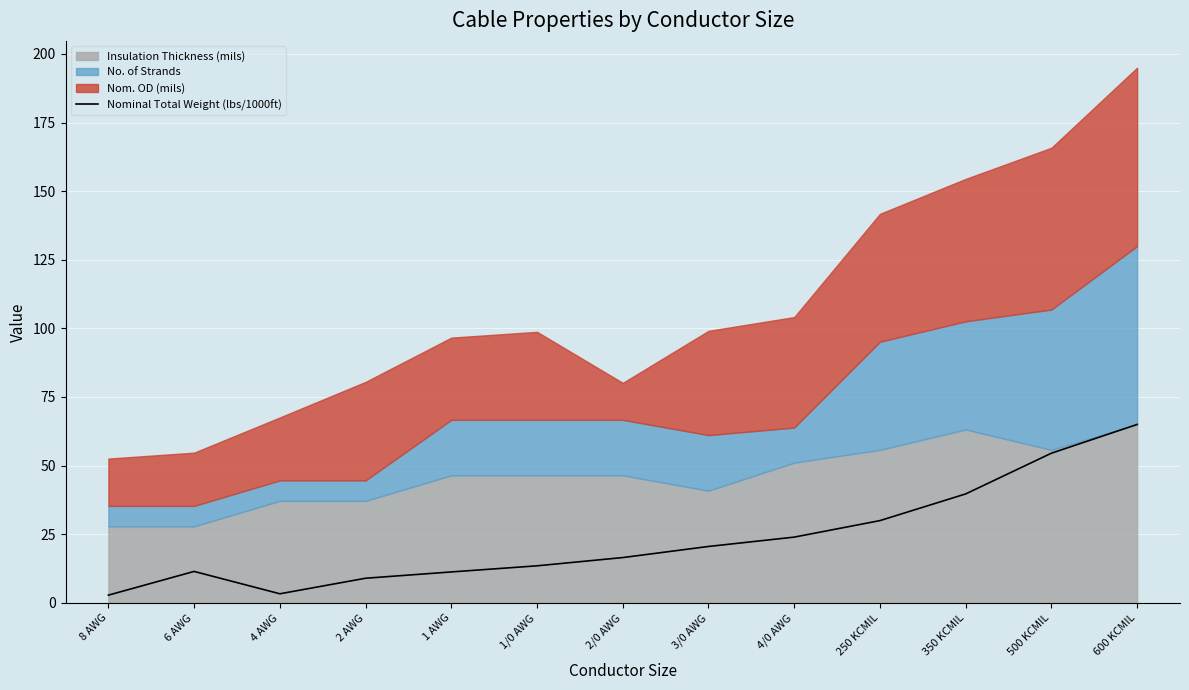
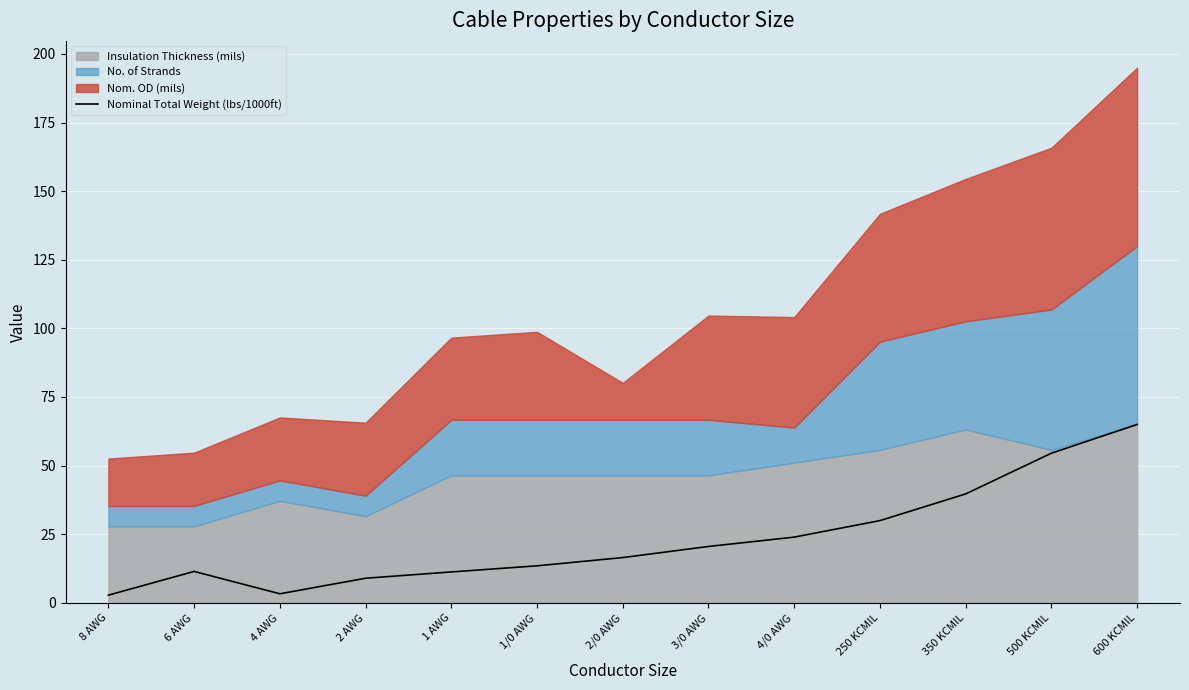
  {
    "Nominal Total Weight (lbs/1000ft)": {
      "8 AWG": 3,
      "6 AWG": 11,
      "4 AWG": 3,
      "2 AWG": 9,
      "1 AWG": 11,
      "1/0 AWG": 13,
      "2/0 AWG": 16,
      "3/0 AWG": 21,
      "4/0 AWG": 24,
      "250 KCMIL": 30,
      "350 KCMIL": 40,
      "500 KCMIL": 55
    },
    "Insulation Thickness (mils)": {
      "8 AWG": 28,
      "6 AWG": 28,
      "4 AWG": 37,
-     "2 AWG": 37,
+     "2 AWG": 32,
      "1 AWG": 46,
      "1/0 AWG": 46,
      "2/0 AWG": 46,
-     "3/0 AWG": 41,
+     "3/0 AWG": 46,
      "4/0 AWG": 51,
      "250 KCMIL": 56,
      "350 KCMIL": 63,
      "500 KCMIL": 56
    },
    "No. of Strands": {
      "8 AWG": 7,
      "6 AWG": 7,
      "4 AWG": 7,
      "2 AWG": 7,
      "1 AWG": 20,
      "1/0 AWG": 20,
      "2/0 AWG": 20,
      "3/0 AWG": 20,
      "4/0 AWG": 13,
      "250 KCMIL": 39,
      "350 KCMIL": 39,
      "500 KCMIL": 51,
      "600 KCMIL": 65
    },
    "Nom. OD (mils)": {
      "8 AWG": 17,
      "6 AWG": 19,
      "4 AWG": 23,
-     "2 AWG": 36,
+     "2 AWG": 27,
      "1 AWG": 30,
      "1/0 AWG": 32,
      "2/0 AWG": 13,
      "3/0 AWG": 38,
      "4/0 AWG": 40,
      "250 KCMIL": 47,
      "350 KCMIL": 52,
      "500 KCMIL": 59,
      "600 KCMIL": 65
    }
  }
